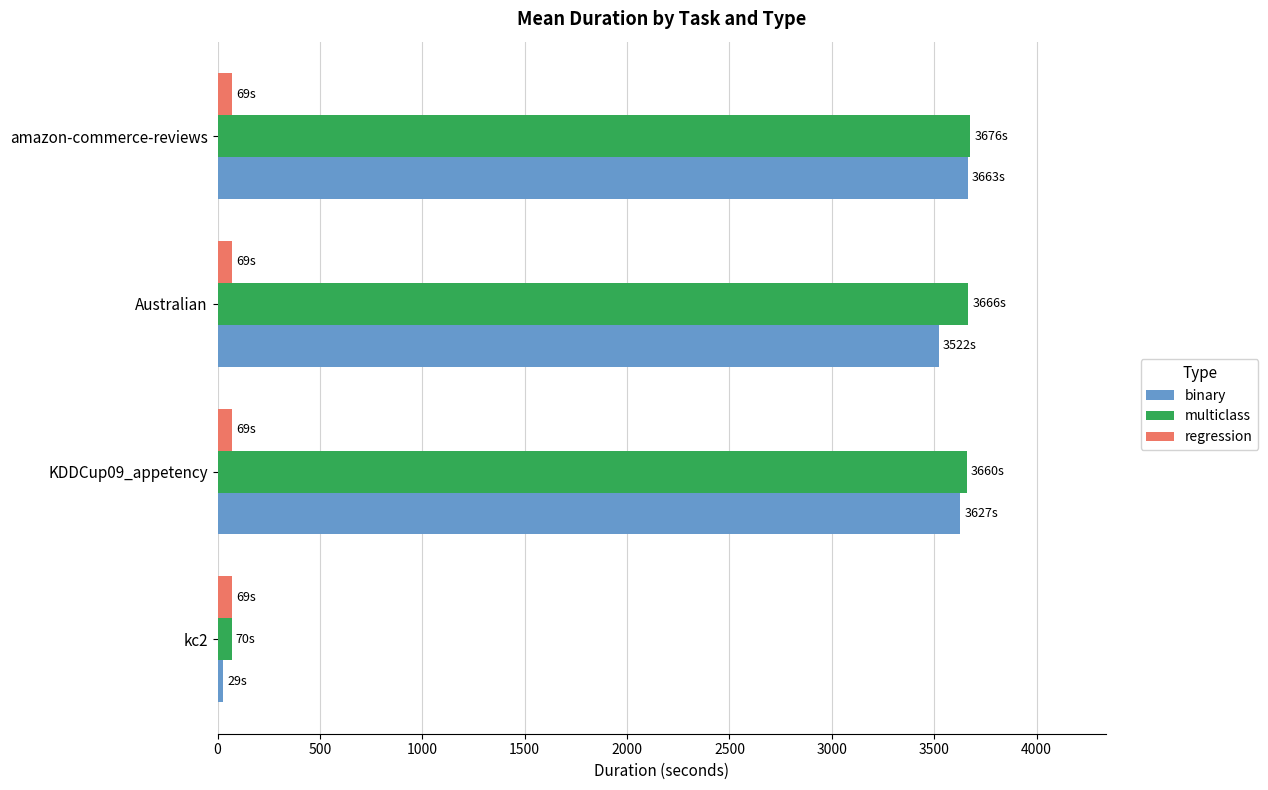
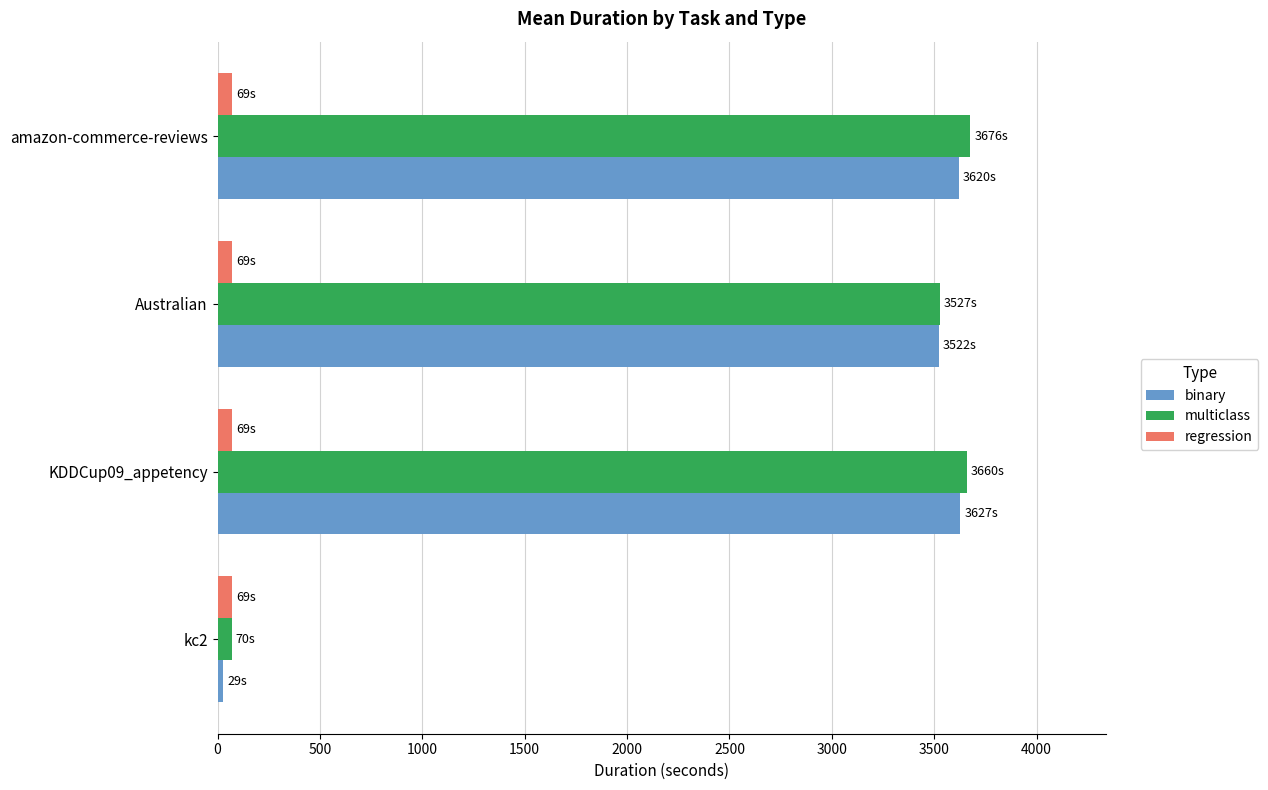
  {
    "binary": {
-     "amazon-commerce-reviews": "3663s",
+     "amazon-commerce-reviews": "3620s",
      "Australian": "3522s",
      "KDDCup09_appetency": "3627s",
      "kc2": "29s"
    },
    "multiclass": {
      "amazon-commerce-reviews": "3676s",
-     "Australian": "3666s",
+     "Australian": "3527s",
      "KDDCup09_appetency": "3660s",
      "kc2": "70s"
    },
    "regression": {
      "amazon-commerce-reviews": "69s",
      "Australian": "69s",
      "KDDCup09_appetency": "69s",
      "kc2": "69s"
    }
  }
